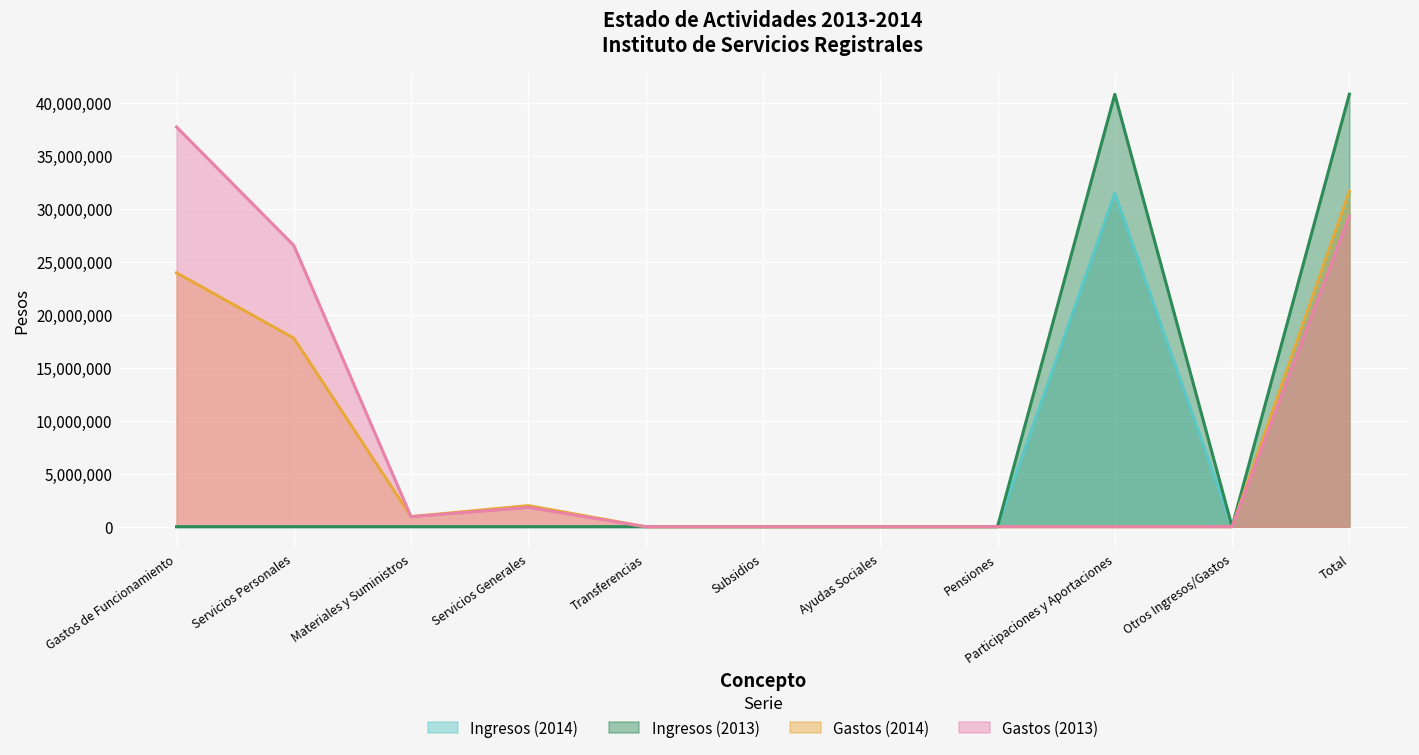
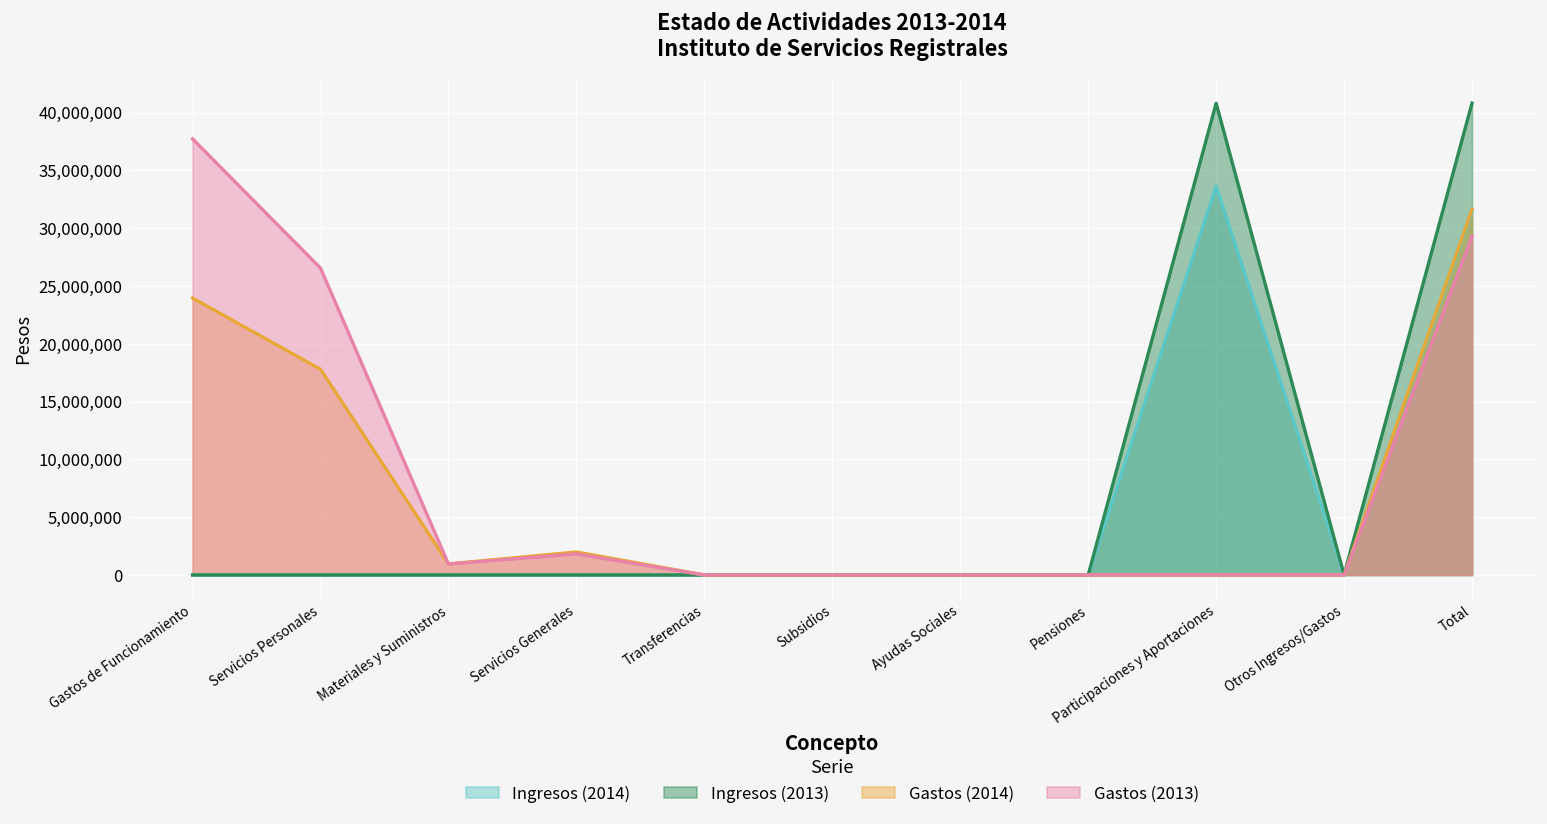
  {
    "Ingresos (2014)": {
-     "Participaciones y Aportaciones": "31,000,000"
+     "Participaciones y Aportaciones": "34,000,000"
    },
    "Ingresos (2013)": {
      "Participaciones y Aportaciones": "41,000,000",
      "Total": "41,000,000"
    },
    "Gastos (2014)": {
      "Gastos de Funcionamiento": "24,000,000",
      "Servicios Personales": "18,000,000"
    },
    "Gastos (2013)": {
      "Gastos de Funcionamiento": "38,000,000",
      "Servicios Personales": "27,000,000",
      "Total": "29,000,000"
    }
  }
